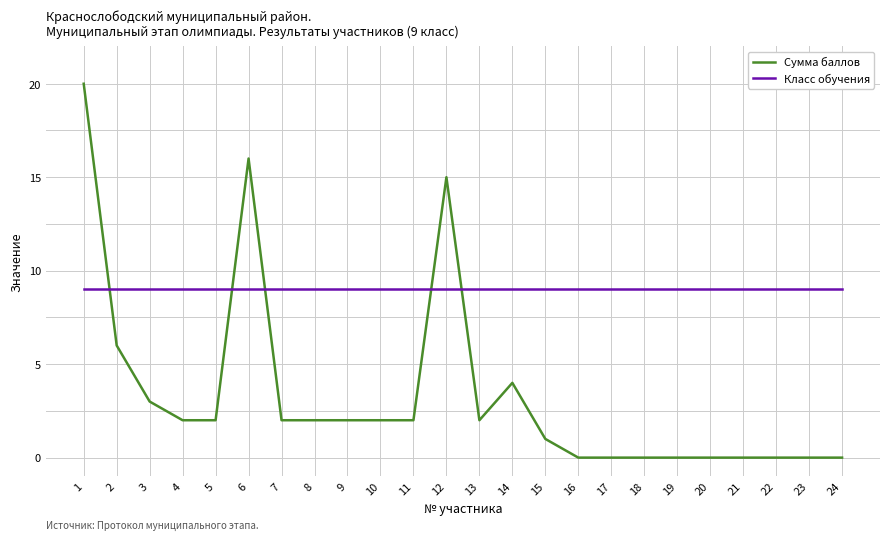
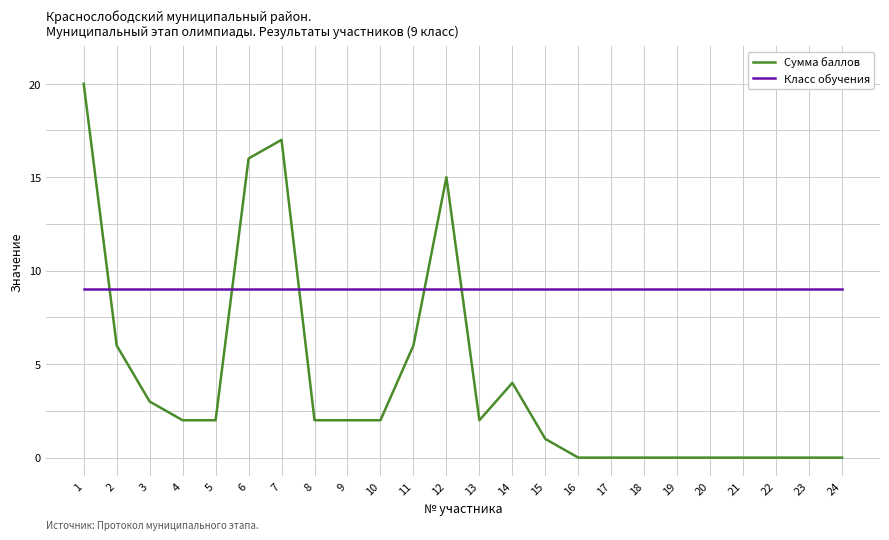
  {
    "Сумма баллов": {
      "1": 20,
      "2": 6,
      "3": 3,
      "4": 2,
      "5": 2,
      "6": 16,
-     "7": 2,
+     "7": 17,
      "8": 2,
      "9": 2,
      "10": 2,
-     "11": 2,
+     "11": 6,
      "12": 15,
      "13": 2,
      "14": 4,
      "15": 1,
      "16": 0,
      "17": 0,
      "18": 0,
      "19": 0,
      "20": 0,
      "21": 0,
      "22": 0,
      "23": 0,
      "24": 0
    },
    "Класс обучения": {
      "1": 9,
      "2": 9,
      "3": 9,
      "4": 9,
      "5": 9,
      "6": 9,
      "7": 9,
      "8": 9,
      "9": 9,
      "10": 9,
      "11": 9,
      "12": 9,
      "13": 9,
      "14": 9,
      "15": 9,
      "16": 9,
      "17": 9,
      "18": 9,
      "19": 9,
      "20": 9,
      "21": 9,
      "22": 9,
      "23": 9,
      "24": 9
    }
  }
